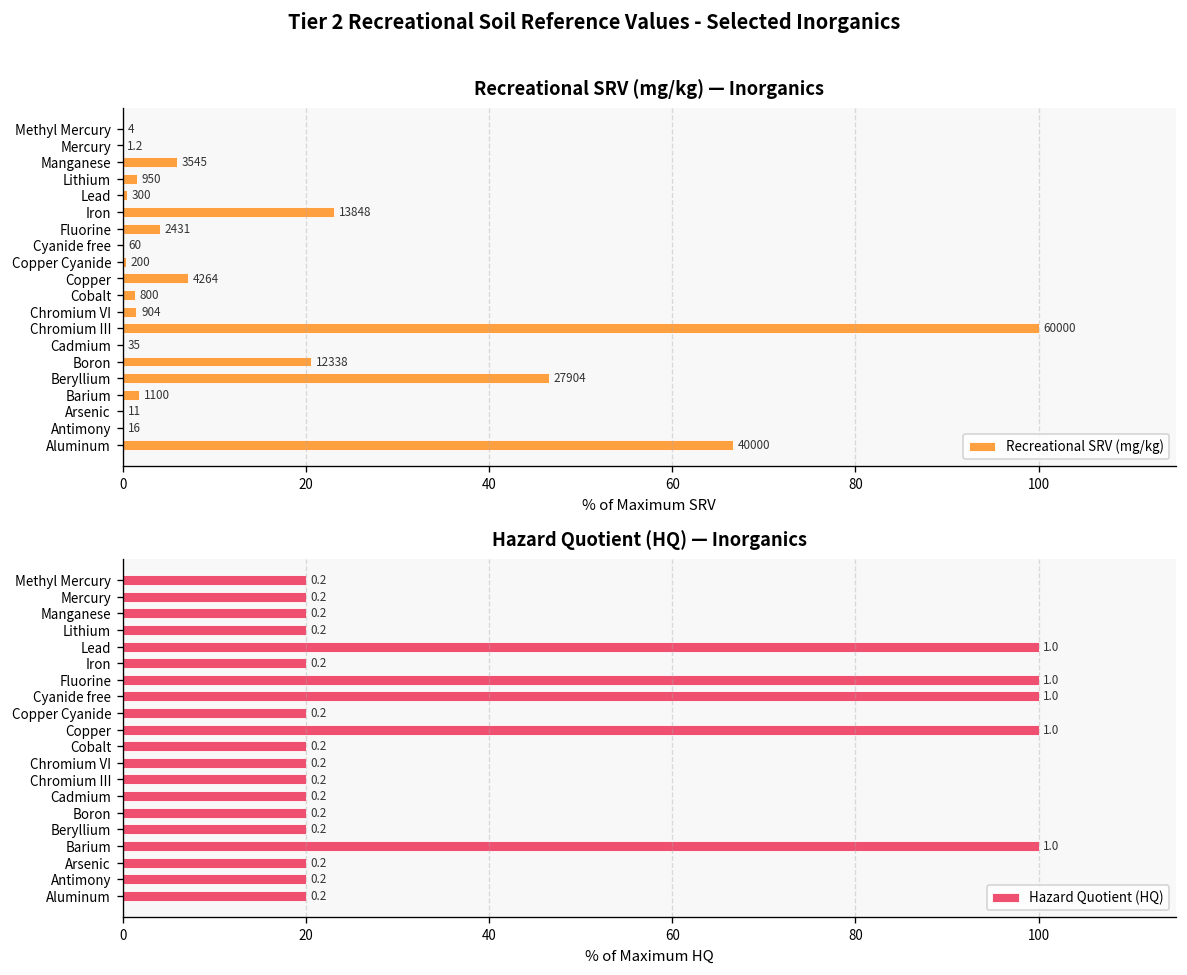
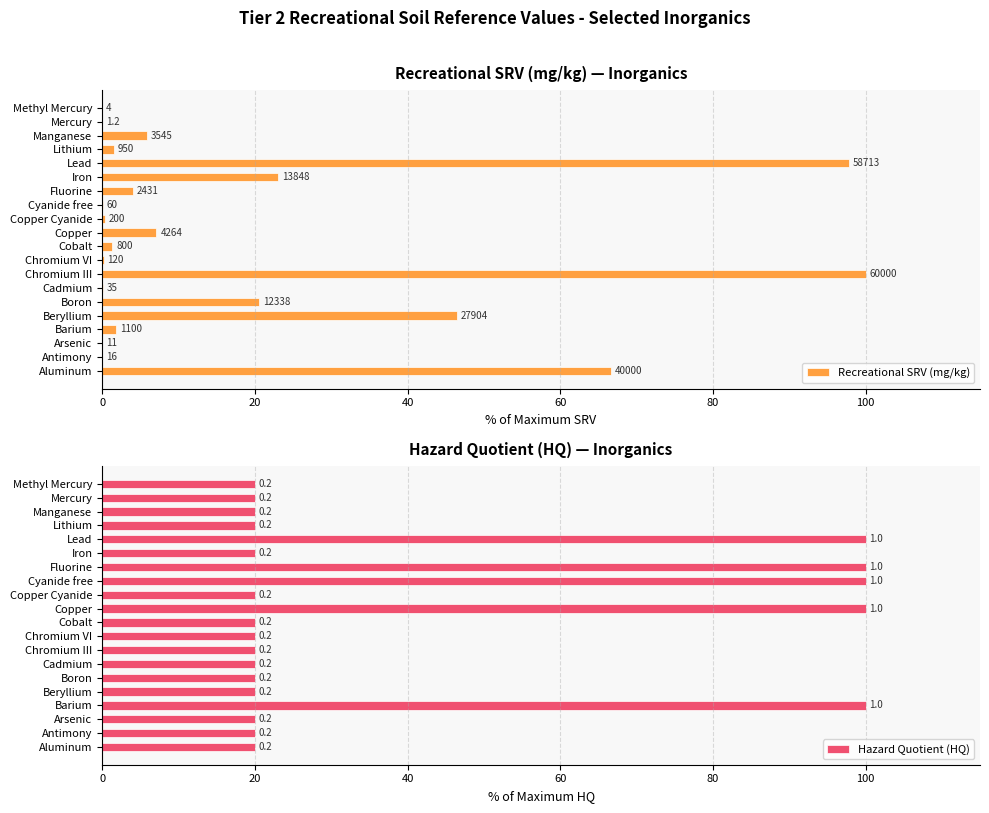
  {
    "Recreational SRV (mg/kg) — Inorganics": {
-     "Lead": 300,
-     "Chromium VI": 904
+     "Lead": 58713,
+     "Chromium VI": 120
    }
  }
